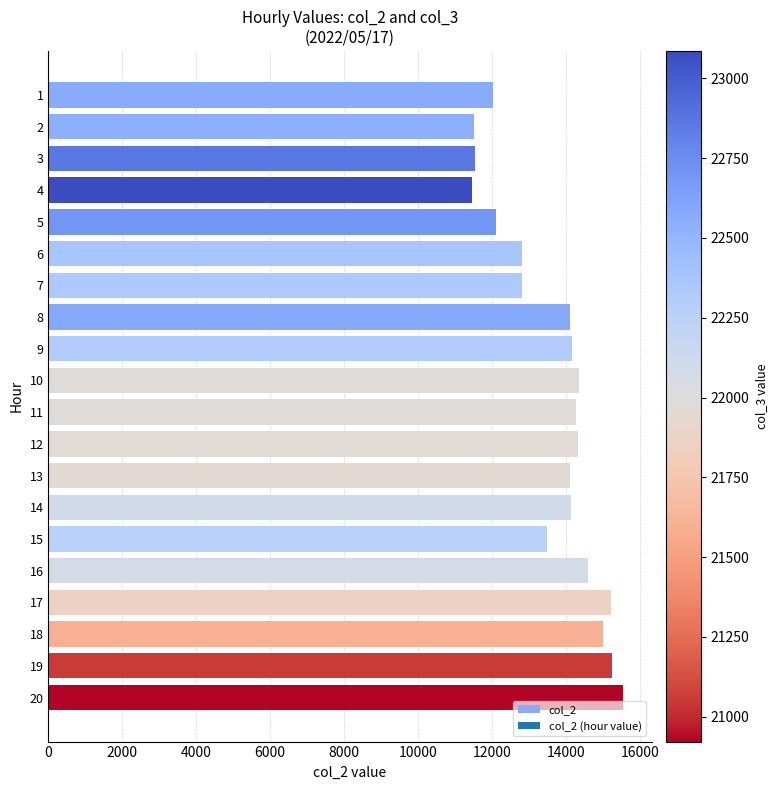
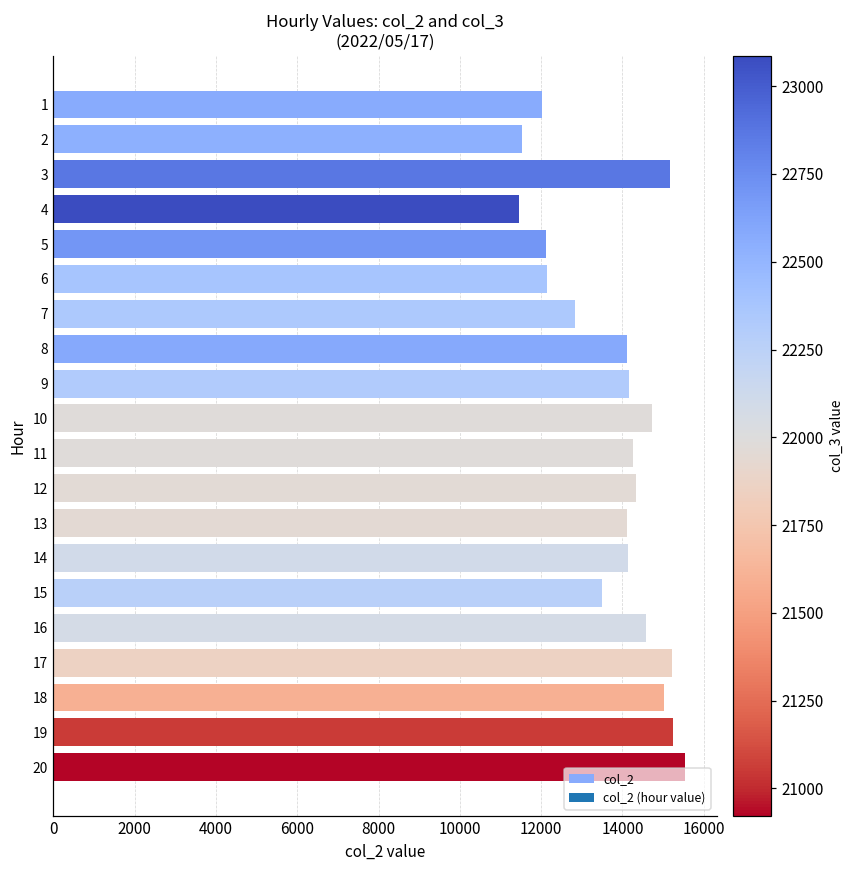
  {
    "1": 12000,
    "2": 11500,
-   "3": 11500,
+   "3": 15200,
    "4": 11500,
    "5": 12100,
-   "6": 12800,
+   "6": 12100,
    "7": 12800,
    "8": 14100,
    "9": 14200,
-   "10": 14400,
+   "10": 14700,
    "11": 14300,
    "12": 14300,
    "13": 14100,
    "14": 14100,
    "15": 13500,
    "16": 14600,
    "17": 15200,
    "18": 15000,
    "19": 15200,
    "20": 15500
  }
